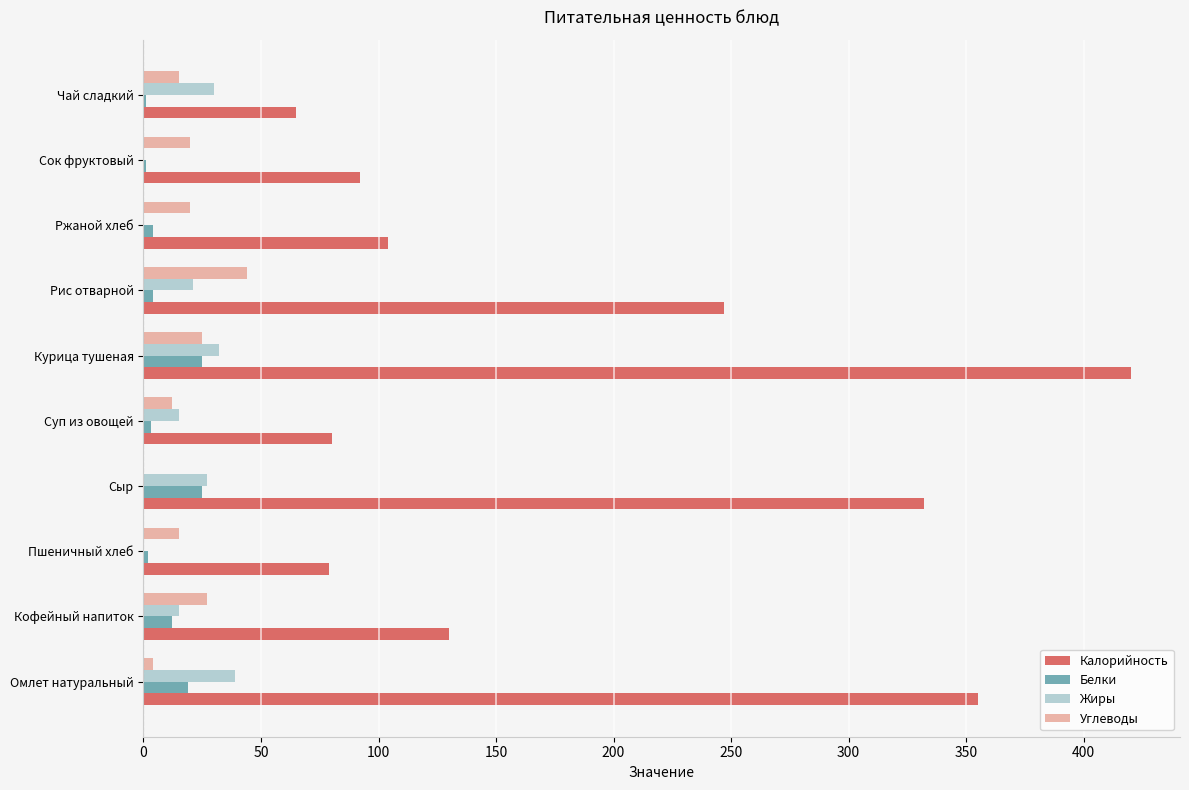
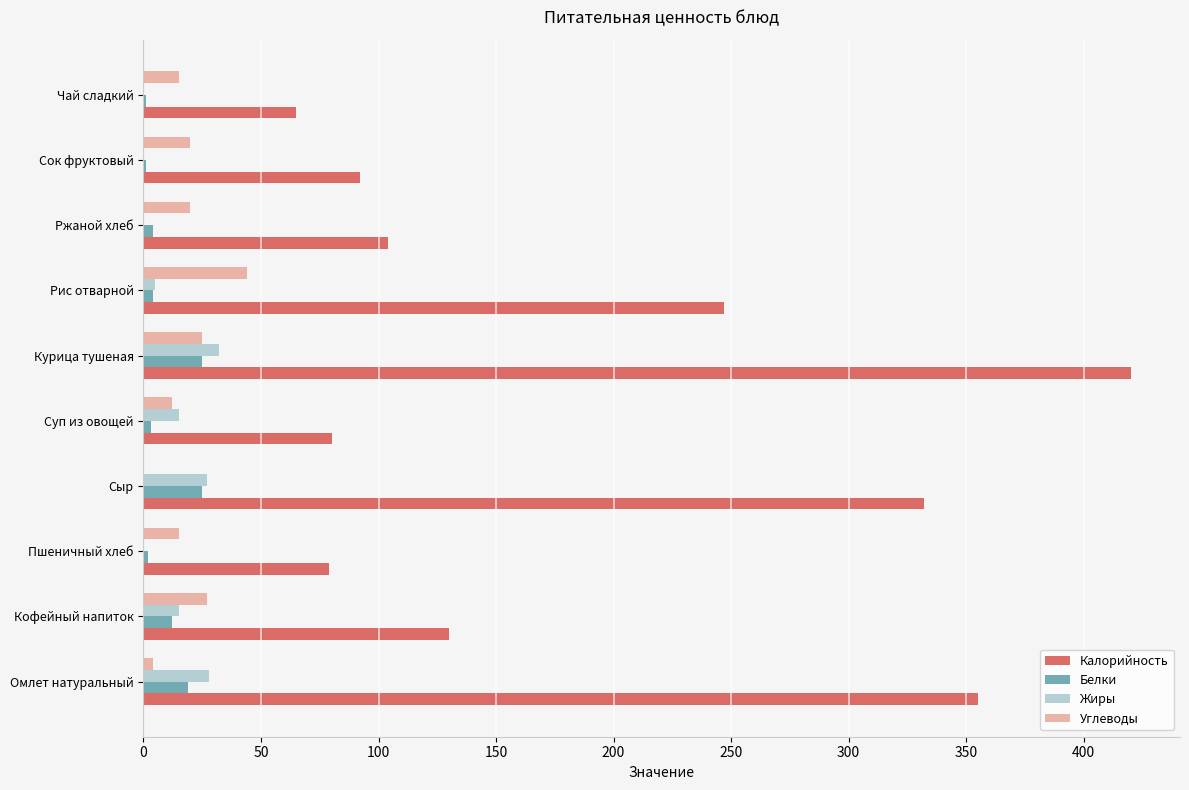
  {
    "Калорийность": {
      "Чай сладкий": 65,
      "Сок фруктовый": 92,
      "Ржаной хлеб": 104,
      "Рис отварной": 247,
      "Курица тушеная": 420,
      "Суп из овощей": 80,
      "Сыр": 332,
      "Пшеничный хлеб": 79,
      "Кофейный напиток": 130,
      "Омлет натуральный": 355
    },
    "Белки": {
      "Ржаной хлеб": 4,
      "Рис отварной": 4,
      "Курица тушеная": 25,
      "Суп из овощей": 3,
      "Сыр": 25,
      "Пшеничный хлеб": 2,
      "Кофейный напиток": 12,
      "Омлет натуральный": 19
    },
    "Жиры": {
-     "Чай сладкий": 30,
+     "Чай сладкий": 0,
      "Сок фруктовый": 0,
      "Ржаной хлеб": 0,
-     "Рис отварной": 21,
+     "Рис отварной": 5,
      "Курица тушеная": 32,
      "Суп из овощей": 15,
      "Сыр": 27,
      "Пшеничный хлеб": 0,
      "Кофейный напиток": 15,
-     "Омлет натуральный": 39
+     "Омлет натуральный": 28
    },
    "Углеводы": {
      "Чай сладкий": 15,
      "Сок фруктовый": 20,
      "Ржаной хлеб": 20,
      "Рис отварной": 44,
      "Курица тушеная": 25,
      "Суп из овощей": 12,
      "Сыр": 0,
      "Пшеничный хлеб": 15,
      "Кофейный напиток": 27,
      "Омлет натуральный": 4
    }
  }
